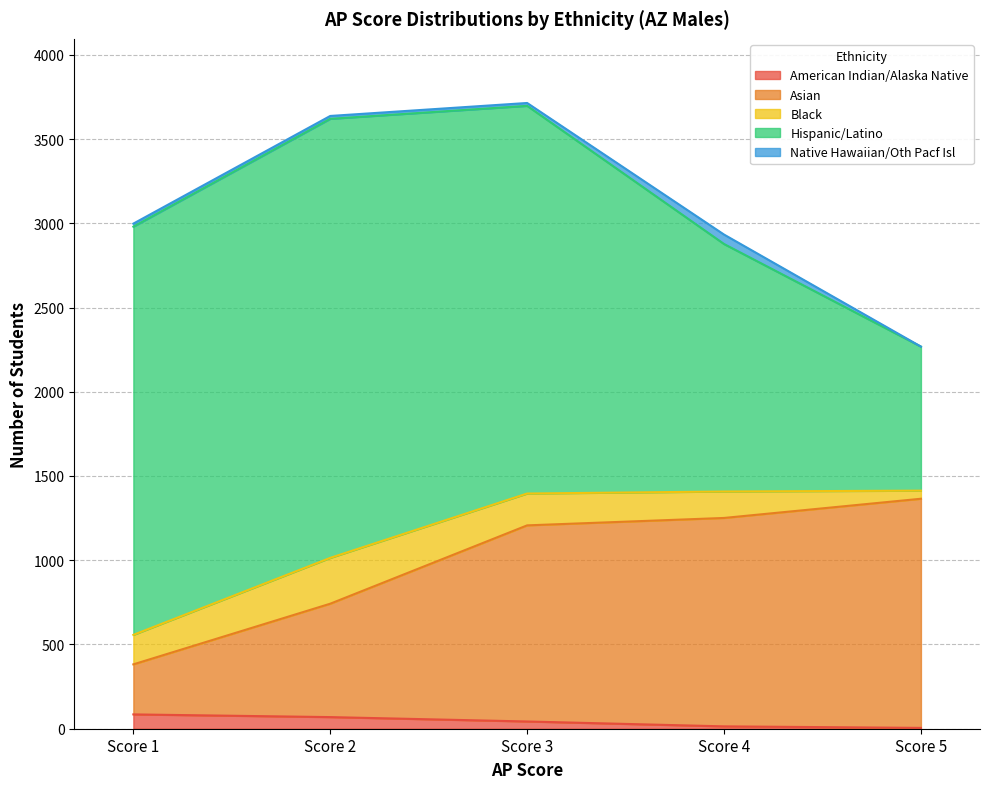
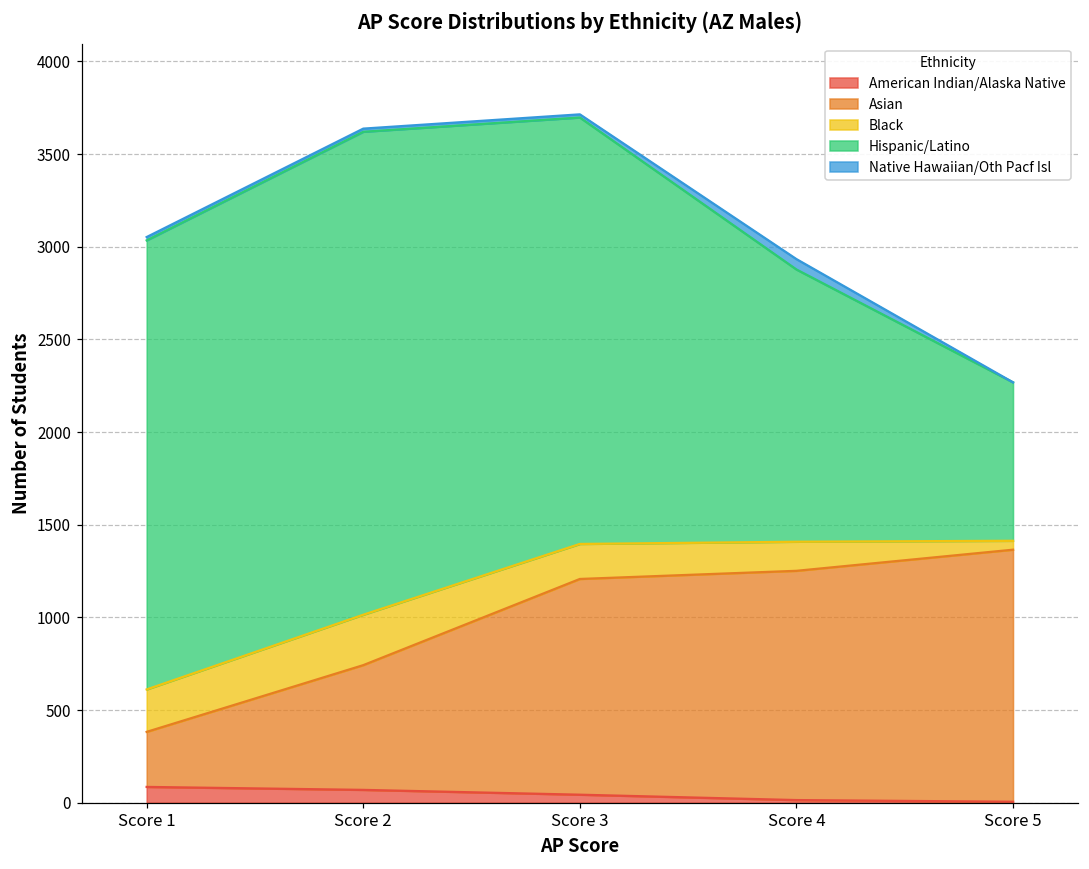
  {
    "Black": {
-     "Score 1": 180,
+     "Score 1": 230,
      "Score 2": 270,
      "Score 3": 190,
      "Score 4": 160,
      "Score 5": 50
    },
    "Hispanic/Latino": {
      "Score 1": 2420,
      "Score 2": 2610,
      "Score 3": 2300,
      "Score 4": 1470
    },
    "Native Hawaiian/Oth Pacf Isl": {
      "Score 1": 20,
      "Score 2": 20,
      "Score 3": 20,
      "Score 4": 60
    }
  }
